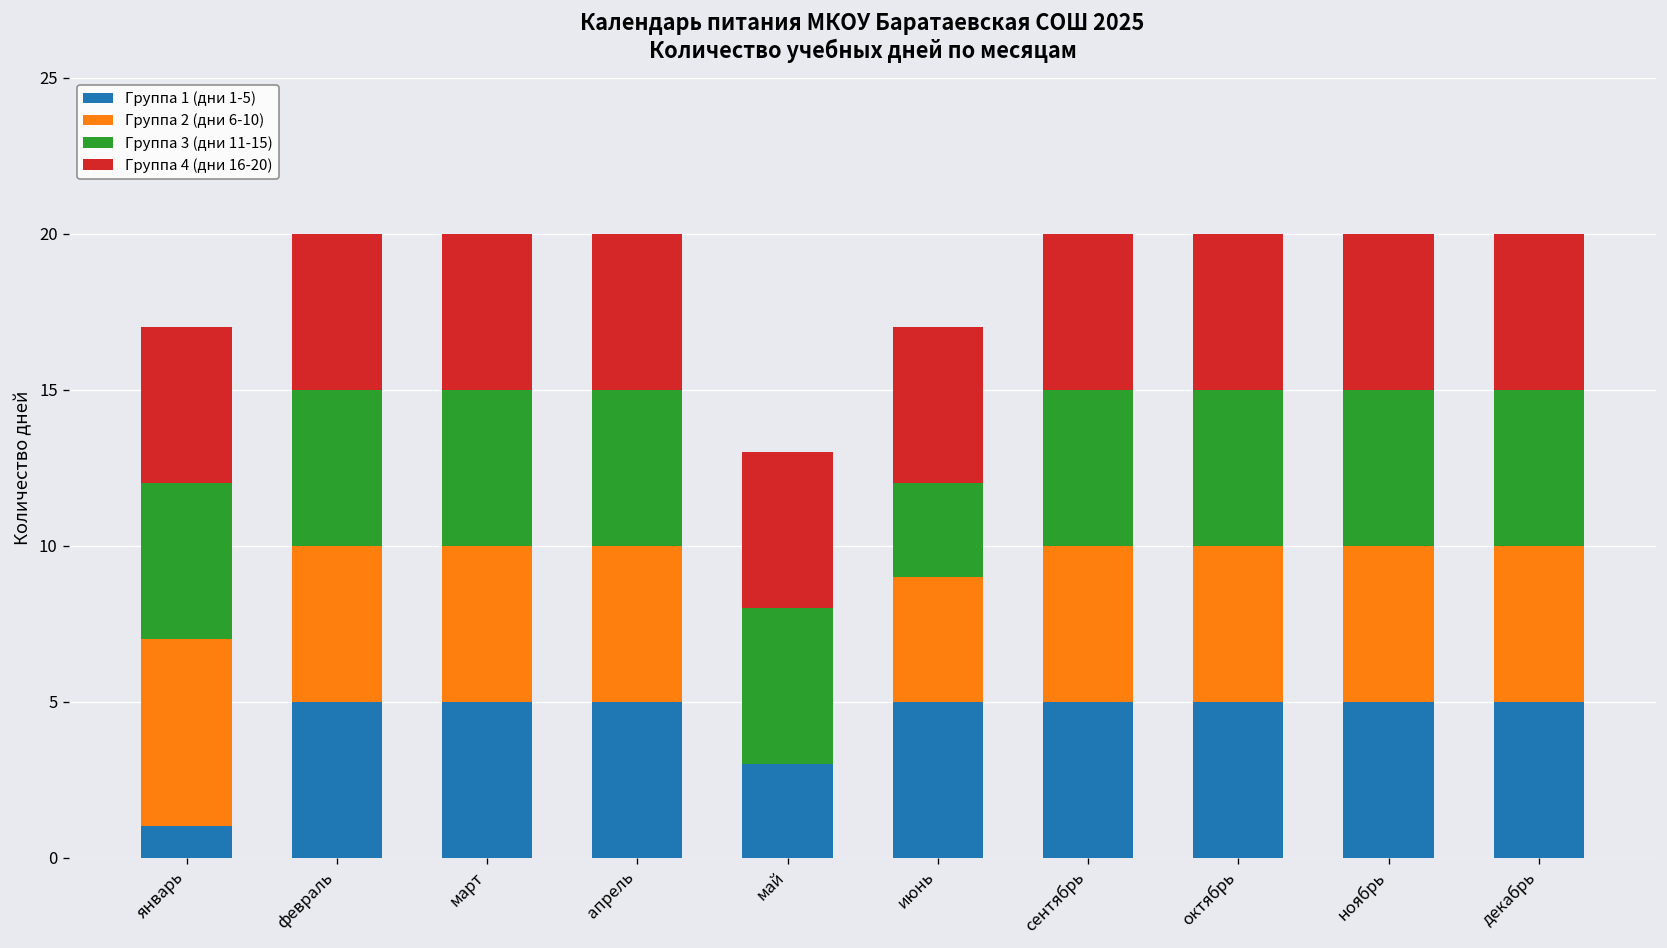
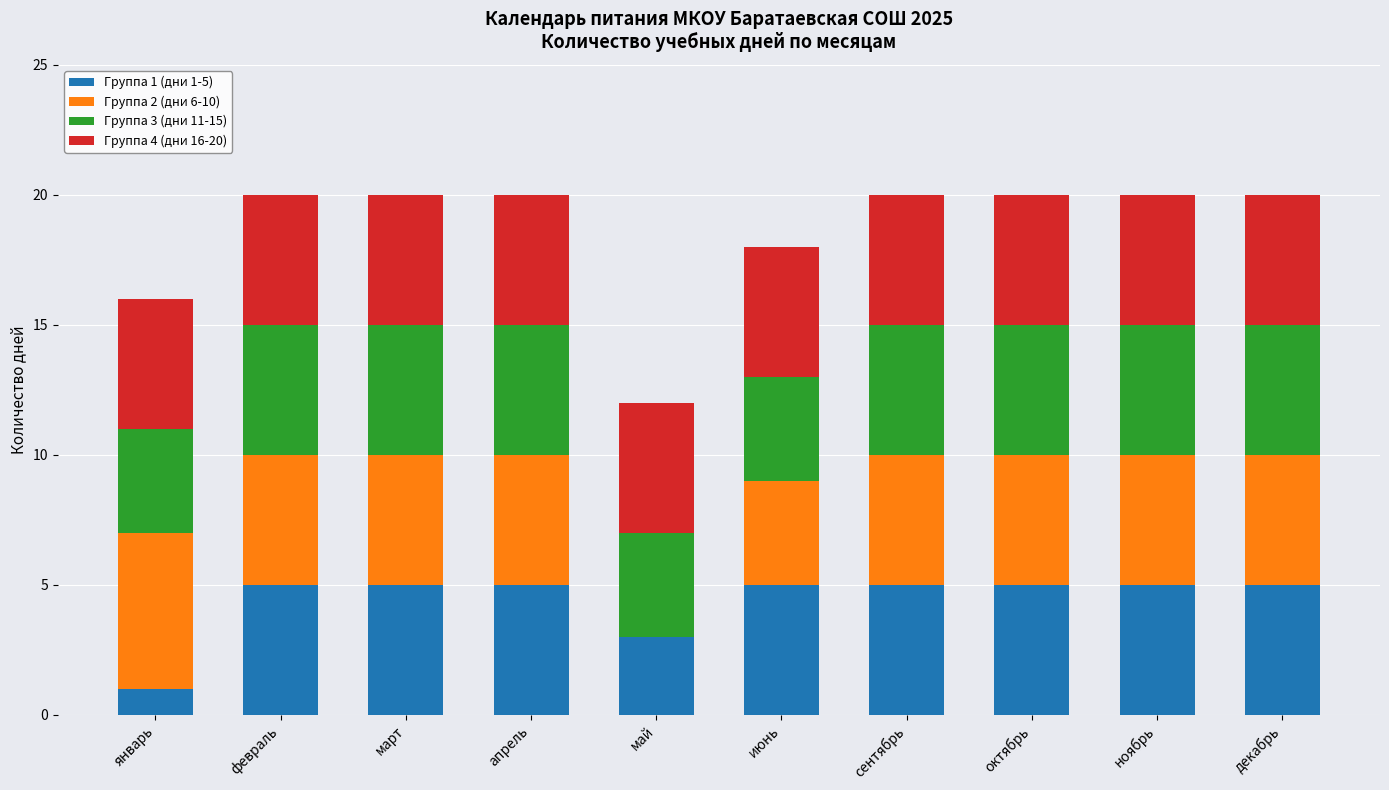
  {
    "Группа 1 (дни 1-5)": {
      "январь": 1,
      "февраль": 5,
      "март": 5,
      "апрель": 5,
      "май": 3,
      "июнь": 5,
      "сентябрь": 5,
      "октябрь": 5,
      "ноябрь": 5,
      "декабрь": 5
    },
    "Группа 2 (дни 6-10)": {
      "январь": 6,
      "февраль": 5,
      "март": 5,
      "апрель": 5,
      "май": 0,
      "июнь": 4,
      "сентябрь": 5,
      "октябрь": 5,
      "ноябрь": 5,
      "декабрь": 5
    },
    "Группа 3 (дни 11-15)": {
-     "январь": 5,
+     "январь": 4,
      "февраль": 5,
      "март": 5,
      "апрель": 5,
-     "май": 5,
-     "июнь": 3,
+     "май": 4,
+     "июнь": 4,
      "сентябрь": 5,
      "октябрь": 5,
      "ноябрь": 5,
      "декабрь": 5
    },
    "Группа 4 (дни 16-20)": {
      "январь": 5,
      "февраль": 5,
      "март": 5,
      "апрель": 5,
      "май": 5,
      "июнь": 5,
      "сентябрь": 5,
      "октябрь": 5,
      "ноябрь": 5,
      "декабрь": 5
    }
  }
